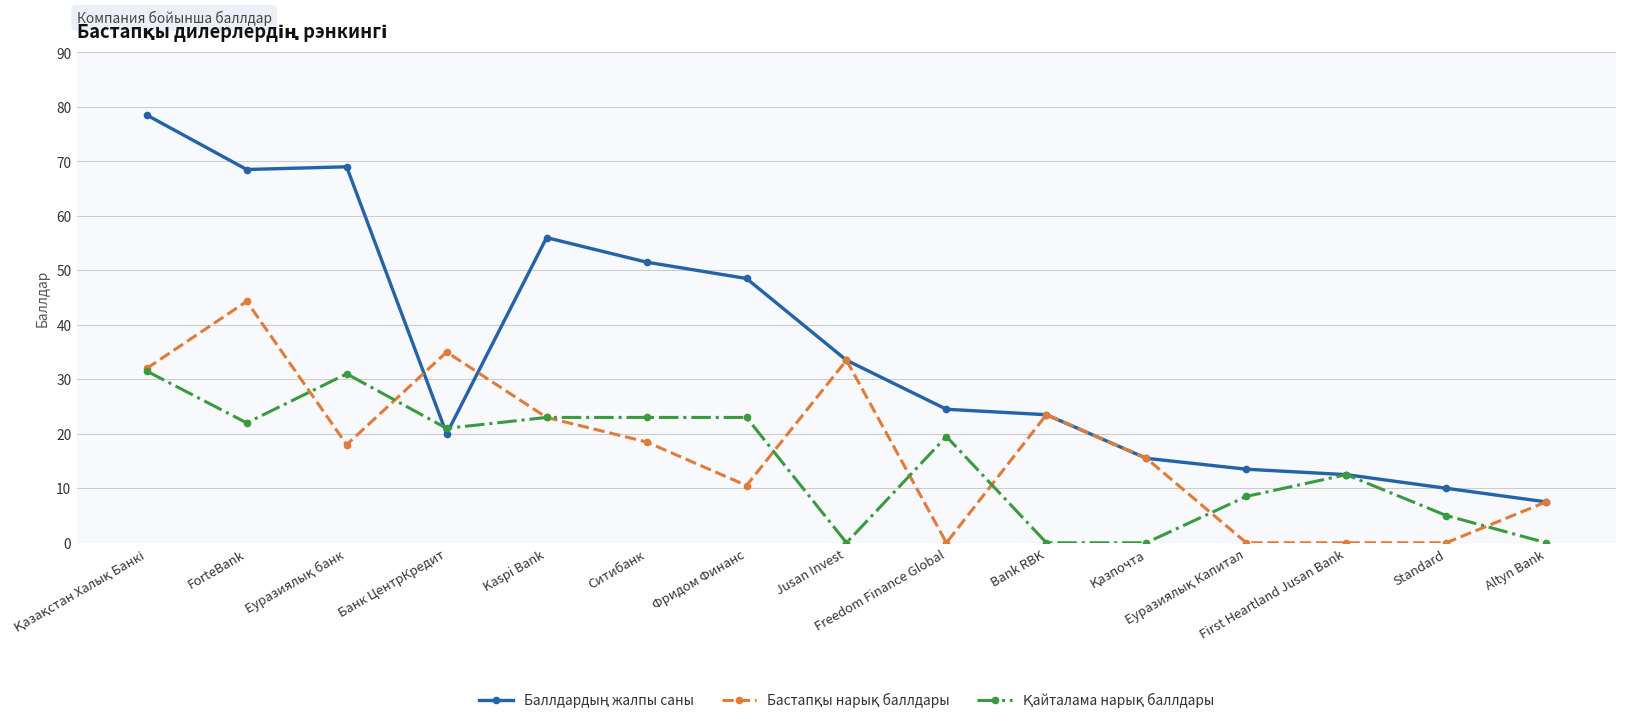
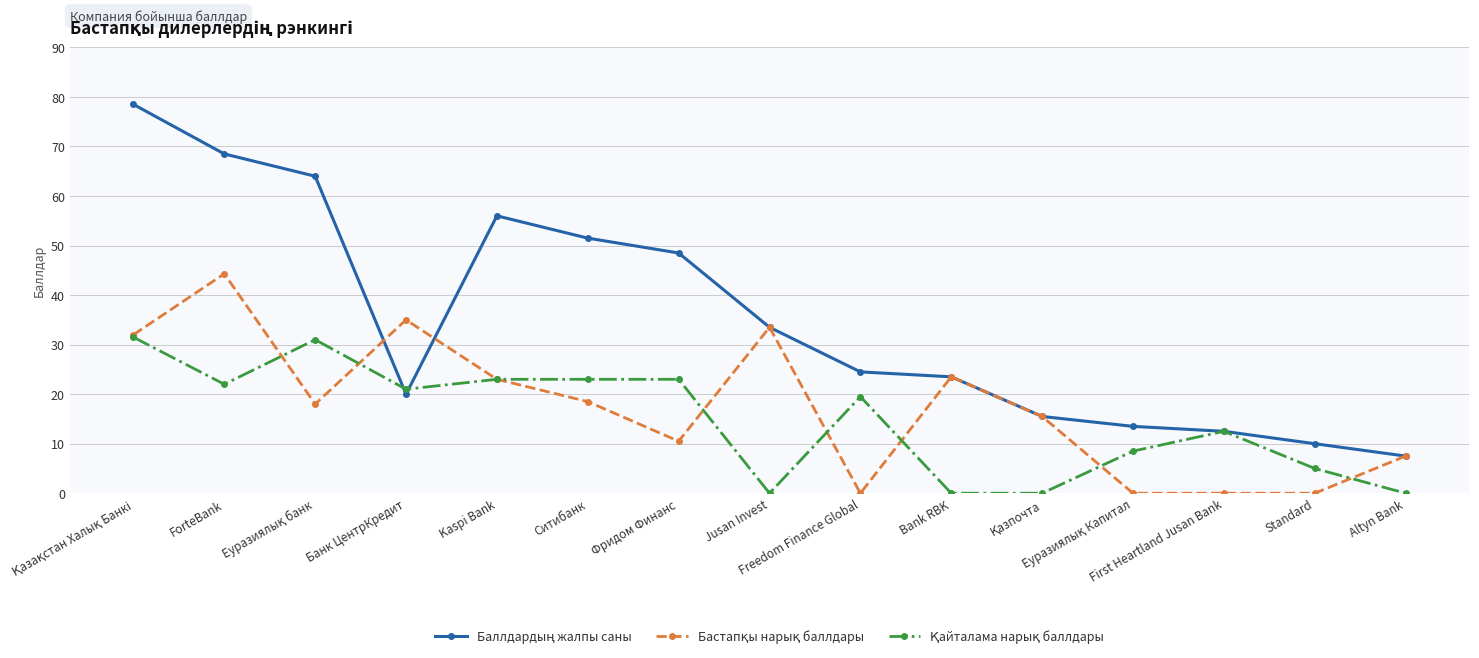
  {
    "Баллдардың жалпы саны": {
      "Қазақстан Халық Банкі": 79,
      "ForteBank": 69,
-     "Еуразиялық банк": 69,
+     "Еуразиялық банк": 64,
      "Банк ЦентрКредит": 20,
      "Kaspi Bank": 56,
      "Ситибанк": 52,
      "Фридом Финанс": 49,
      "Freedom Finance Global": 25,
      "Еуразиялық Капитал": 14,
      "Standard": 10
    },
    "Бастапқы нарық баллдары": {
      "ForteBank": 44,
      "Еуразиялық банк": 18,
      "Банк ЦентрКредит": 35,
      "Ситибанк": 19,
      "Фридом Финанс": 11,
      "Freedom Finance Global": 0,
      "Еуразиялық Капитал": 0,
      "First Heartland Jusan Bank": 0,
      "Standard": 0
    },
    "Қайталама нарық баллдары": {
      "ForteBank": 22,
      "Еуразиялық банк": 31,
      "Банк ЦентрКредит": 21,
      "Ситибанк": 23,
      "Фридом Финанс": 23,
      "Jusan Invest": 0,
      "Freedom Finance Global": 20,
      "Bank RBK": 0,
      "Қазпочта": 0,
      "Еуразиялық Капитал": 9,
      "Standard": 5,
      "Altyn Bank": 0
    }
  }
